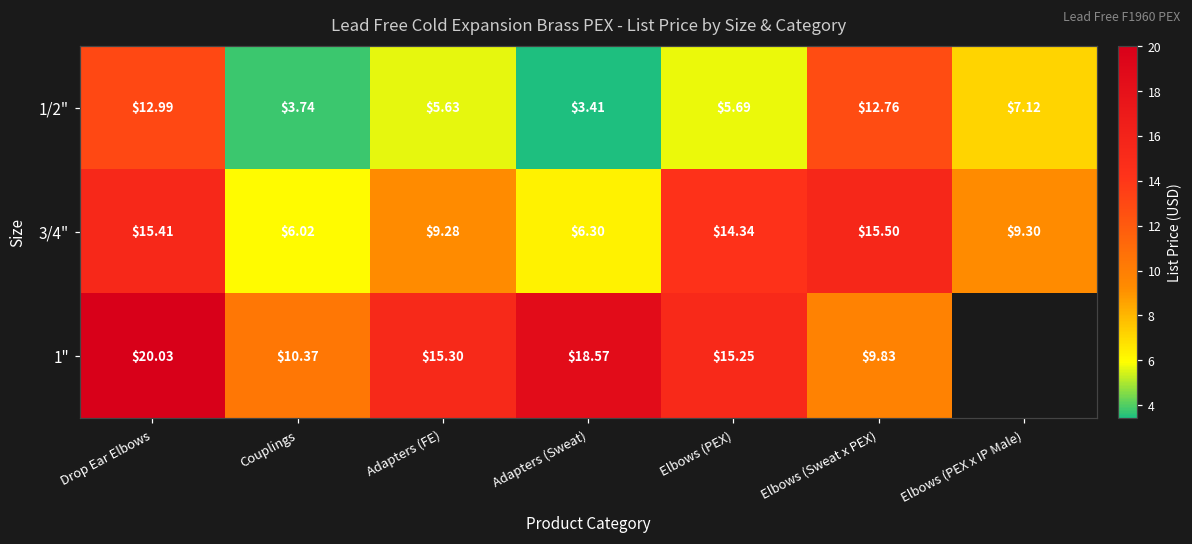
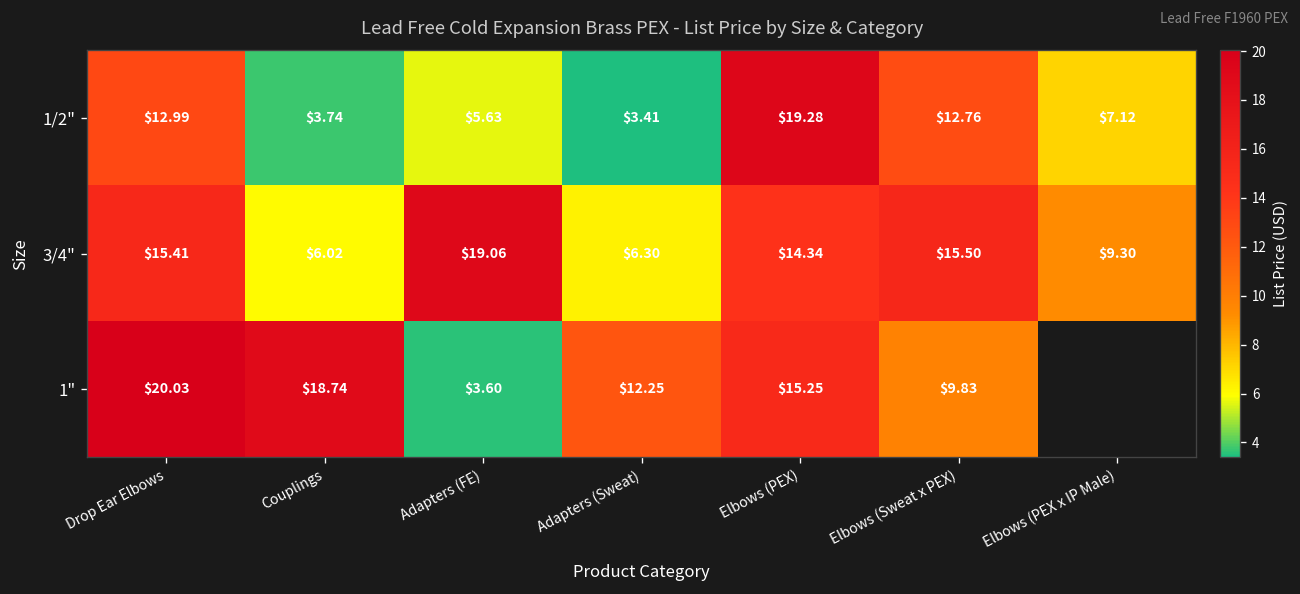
  {
    "1/2\"": {
      "Drop Ear Elbows": "$12.99",
      "Couplings": "$3.74",
      "Adapters (FE)": "$5.63",
      "Adapters (Sweat)": "$3.41",
-     "Elbows (PEX)": "$5.69",
+     "Elbows (PEX)": "$19.28",
      "Elbows (Sweat x PEX)": "$12.76",
      "Elbows (PEX x IP Male)": "$7.12"
    },
    "3/4\"": {
      "Drop Ear Elbows": "$15.41",
      "Couplings": "$6.02",
-     "Adapters (FE)": "$9.28",
+     "Adapters (FE)": "$19.06",
      "Adapters (Sweat)": "$6.30",
      "Elbows (PEX)": "$14.34",
      "Elbows (Sweat x PEX)": "$15.50",
      "Elbows (PEX x IP Male)": "$9.30"
    },
    "1\"": {
      "Drop Ear Elbows": "$20.03",
-     "Couplings": "$10.37",
-     "Adapters (FE)": "$15.30",
-     "Adapters (Sweat)": "$18.57",
+     "Couplings": "$18.74",
+     "Adapters (FE)": "$3.60",
+     "Adapters (Sweat)": "$12.25",
      "Elbows (PEX)": "$15.25",
      "Elbows (Sweat x PEX)": "$9.83"
    }
  }
